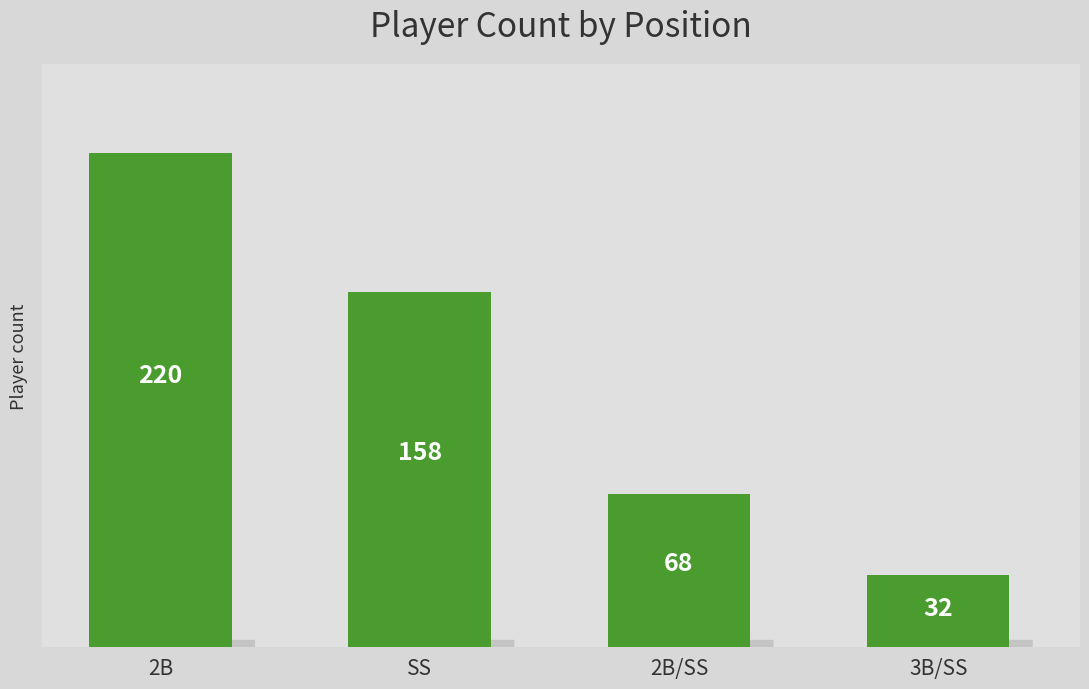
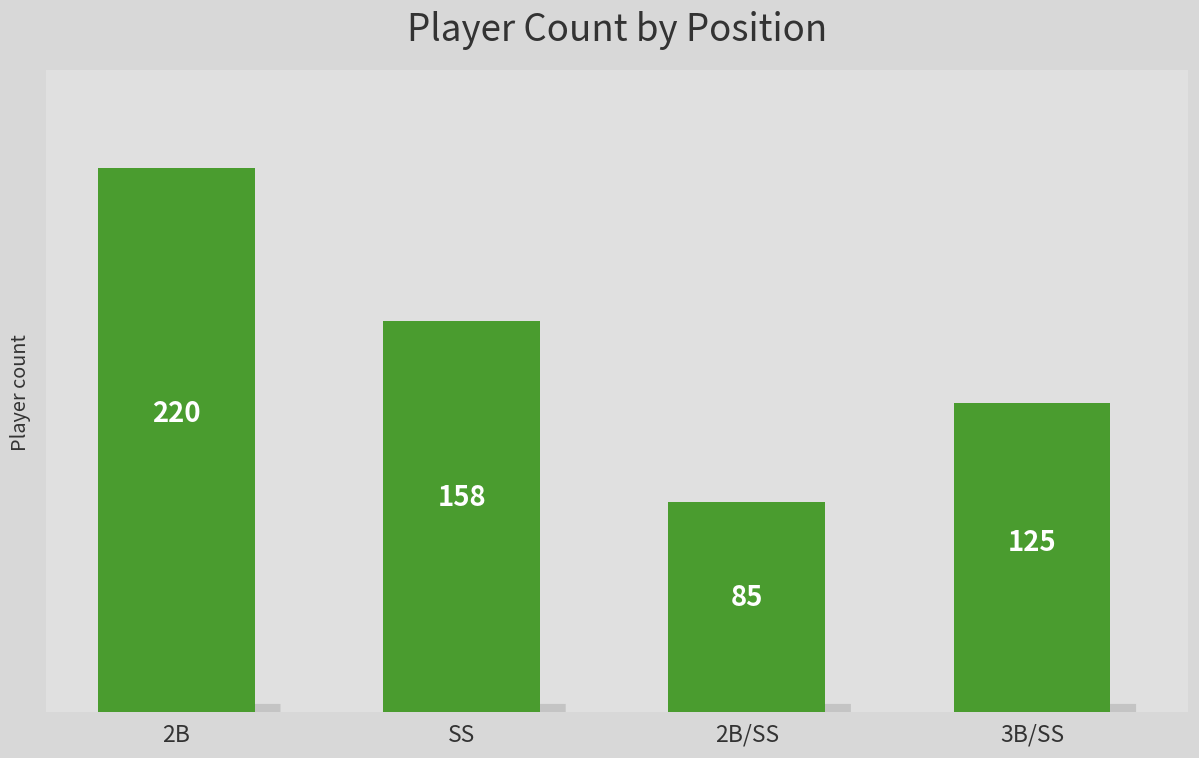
  {
    "2B": 220,
    "SS": 158,
-   "2B/SS": 68,
-   "3B/SS": 32
+   "2B/SS": 85,
+   "3B/SS": 125
  }
